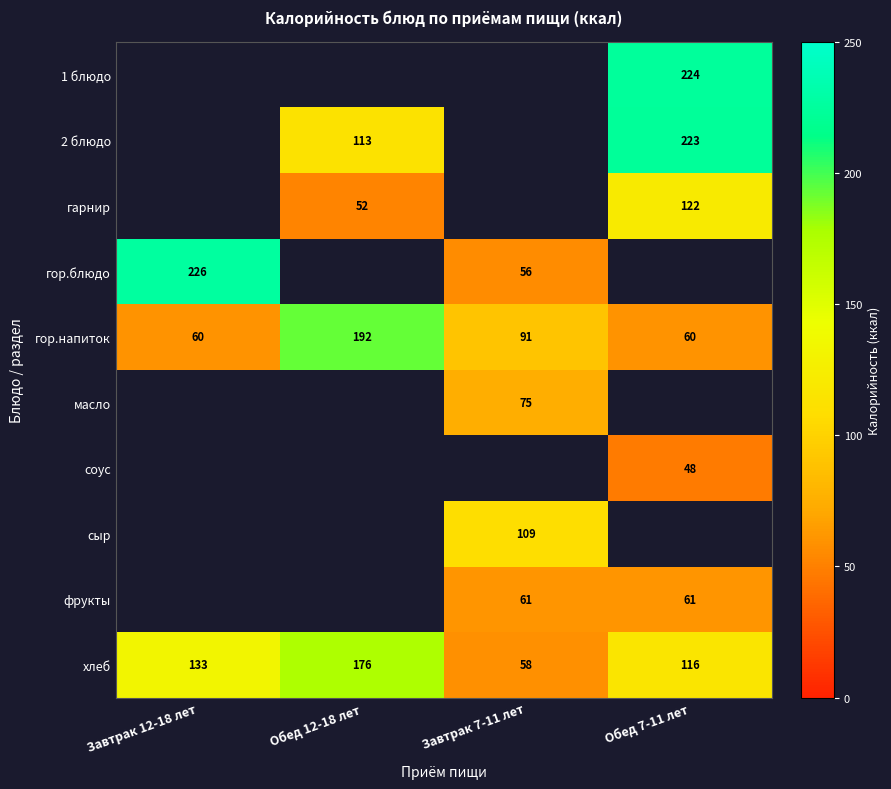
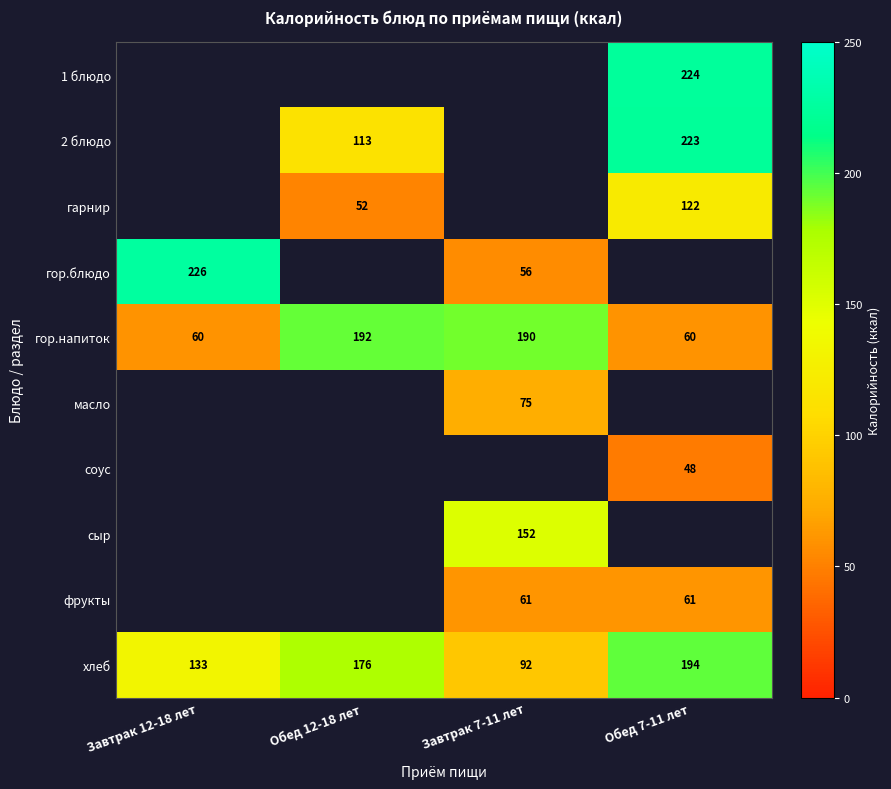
  {
    "1 блюдо": {
      "Обед 7-11 лет": 224
    },
    "2 блюдо": {
      "Обед 12-18 лет": 113,
      "Обед 7-11 лет": 223
    },
    "гарнир": {
      "Обед 12-18 лет": 52,
      "Обед 7-11 лет": 122
    },
    "гор.блюдо": {
      "Завтрак 12-18 лет": 226,
      "Завтрак 7-11 лет": 56
    },
    "гор.напиток": {
      "Завтрак 12-18 лет": 60,
      "Обед 12-18 лет": 192,
-     "Завтрак 7-11 лет": 91,
+     "Завтрак 7-11 лет": 190,
      "Обед 7-11 лет": 60
    },
    "масло": {
      "Завтрак 7-11 лет": 75
    },
    "соус": {
      "Обед 7-11 лет": 48
    },
    "сыр": {
-     "Завтрак 7-11 лет": 109
+     "Завтрак 7-11 лет": 152
    },
    "фрукты": {
      "Завтрак 7-11 лет": 61,
      "Обед 7-11 лет": 61
    },
    "хлеб": {
      "Завтрак 12-18 лет": 133,
      "Обед 12-18 лет": 176,
-     "Завтрак 7-11 лет": 58,
-     "Обед 7-11 лет": 116
+     "Завтрак 7-11 лет": 92,
+     "Обед 7-11 лет": 194
    }
  }
